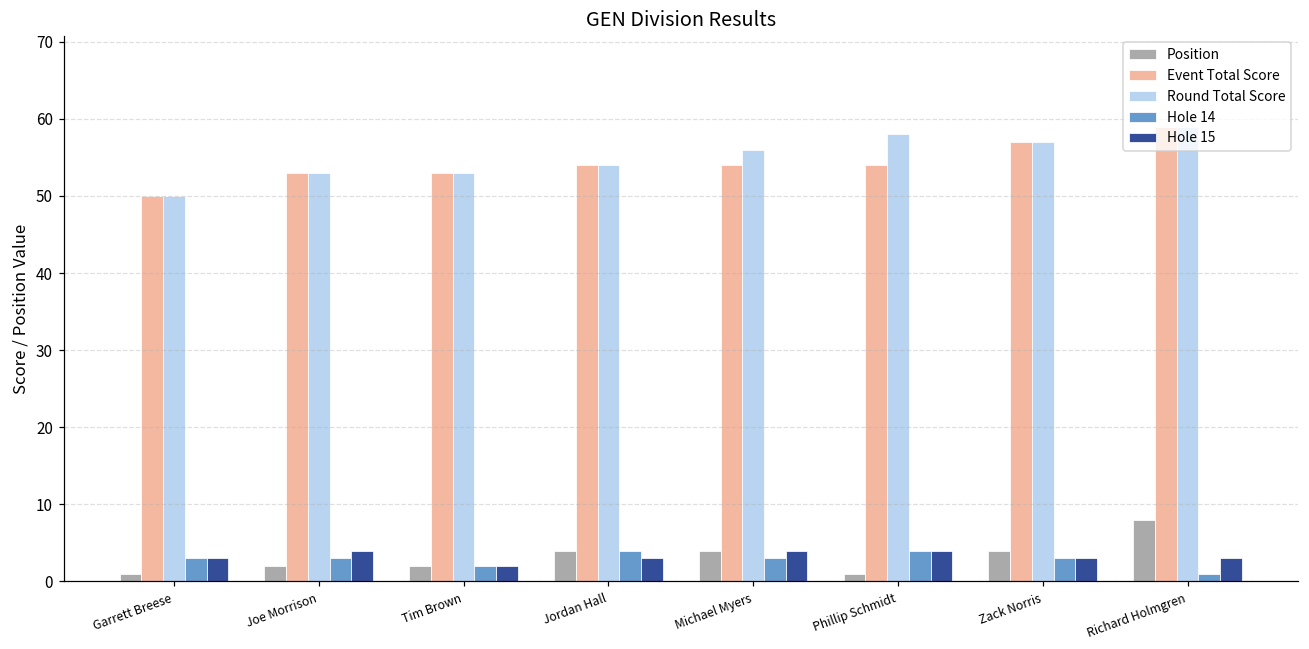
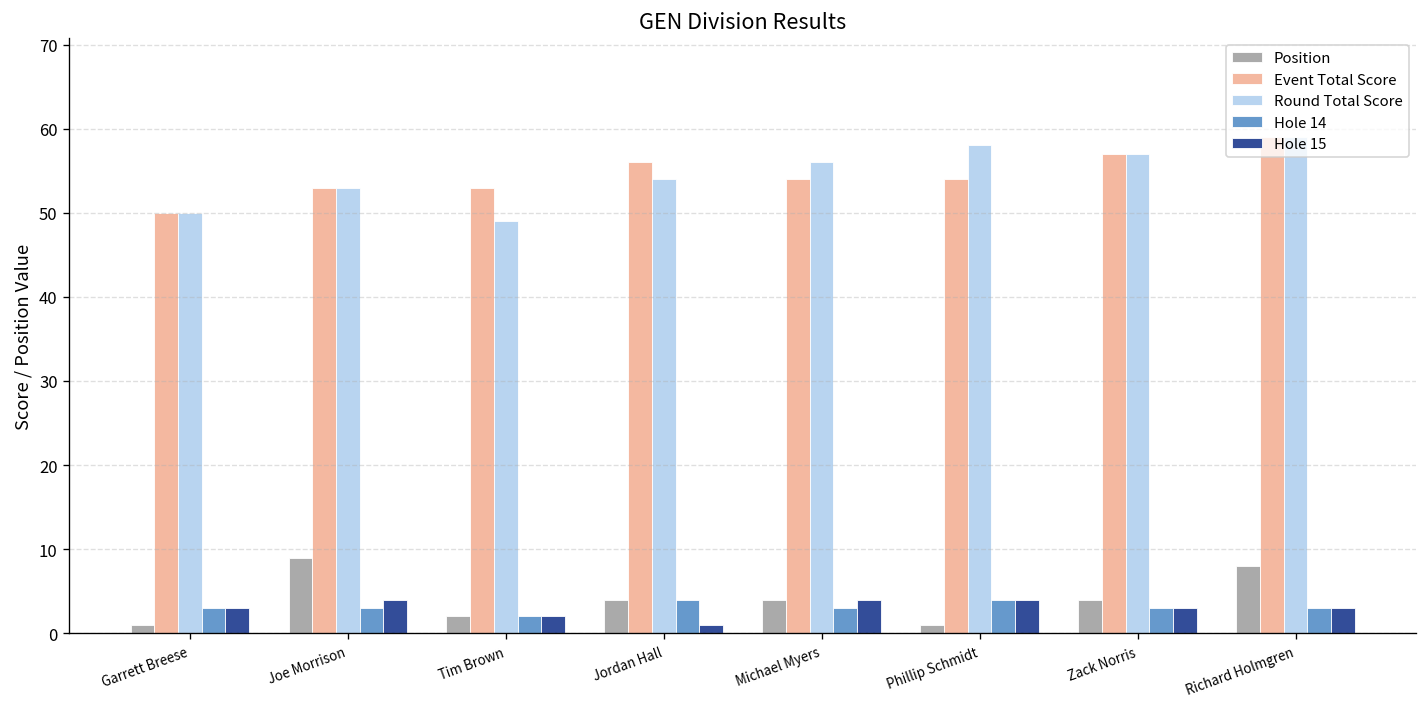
  {
    "Position": {
      "Garrett Breese": 1,
-     "Joe Morrison": 2,
+     "Joe Morrison": 9,
      "Tim Brown": 2,
      "Jordan Hall": 4,
      "Michael Myers": 4,
      "Phillip Schmidt": 1,
      "Zack Norris": 4,
      "Richard Holmgren": 8
    },
    "Event Total Score": {
      "Garrett Breese": 50,
      "Joe Morrison": 53,
      "Tim Brown": 53,
-     "Jordan Hall": 54,
+     "Jordan Hall": 56,
      "Michael Myers": 54,
      "Phillip Schmidt": 54,
      "Zack Norris": 57
    },
    "Round Total Score": {
      "Garrett Breese": 50,
      "Joe Morrison": 53,
-     "Tim Brown": 53,
+     "Tim Brown": 49,
      "Jordan Hall": 54,
      "Michael Myers": 56,
      "Phillip Schmidt": 58,
      "Zack Norris": 57
    },
    "Hole 14": {
      "Garrett Breese": 3,
      "Joe Morrison": 3,
      "Tim Brown": 2,
      "Jordan Hall": 4,
      "Michael Myers": 3,
      "Phillip Schmidt": 4,
      "Zack Norris": 3,
-     "Richard Holmgren": 1
+     "Richard Holmgren": 3
    },
    "Hole 15": {
      "Garrett Breese": 3,
      "Joe Morrison": 4,
      "Tim Brown": 2,
-     "Jordan Hall": 3,
+     "Jordan Hall": 1,
      "Michael Myers": 4,
      "Phillip Schmidt": 4,
      "Zack Norris": 3,
      "Richard Holmgren": 3
    }
  }
